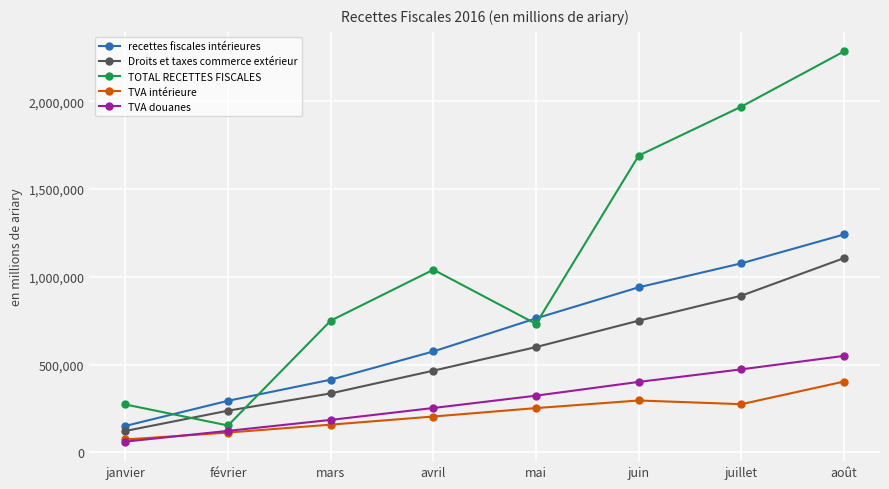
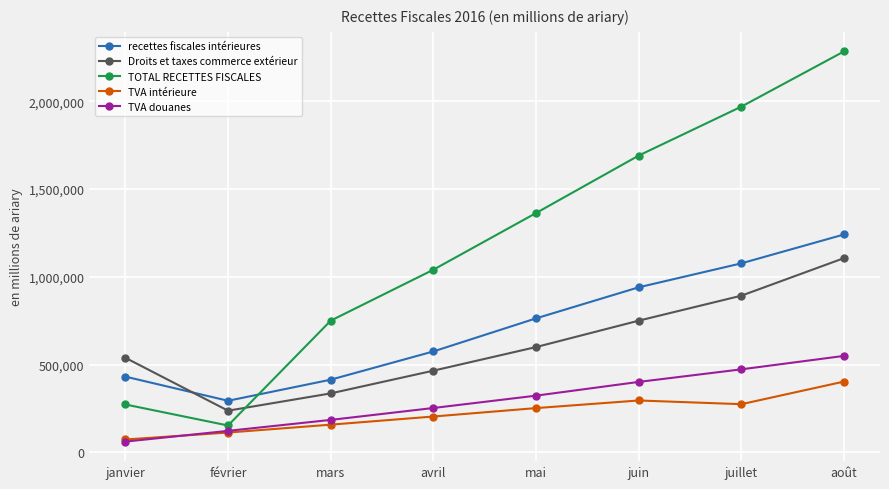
  {
    "recettes fiscales intérieures": {
-     "janvier": "150,000",
+     "janvier": "430,000",
      "février": "290,000",
      "mars": "410,000",
      "avril": "570,000",
      "mai": "760,000",
      "juin": "940,000",
      "juillet": "1,080,000",
      "août": "1,240,000"
    },
    "Droits et taxes commerce extérieur": {
-     "janvier": "120,000",
+     "janvier": "540,000",
      "février": "240,000",
      "mars": "340,000",
      "avril": "470,000",
      "mai": "600,000",
      "juin": "750,000",
      "juillet": "890,000",
      "août": "1,110,000"
    },
    "TOTAL RECETTES FISCALES": {
      "janvier": "270,000",
      "février": "150,000",
      "mars": "750,000",
      "avril": "1,040,000",
-     "mai": "730,000",
+     "mai": "1,360,000",
      "juin": "1,690,000",
      "juillet": "1,970,000",
      "août": "2,280,000"
    },
    "TVA intérieure": {
      "mars": "160,000",
      "avril": "200,000",
      "mai": "250,000",
      "juin": "300,000",
      "juillet": "270,000",
      "août": "400,000"
    },
    "TVA douanes": {
      "mars": "190,000",
      "avril": "250,000",
      "mai": "320,000",
      "juin": "400,000",
      "juillet": "470,000",
      "août": "550,000"
    }
  }
